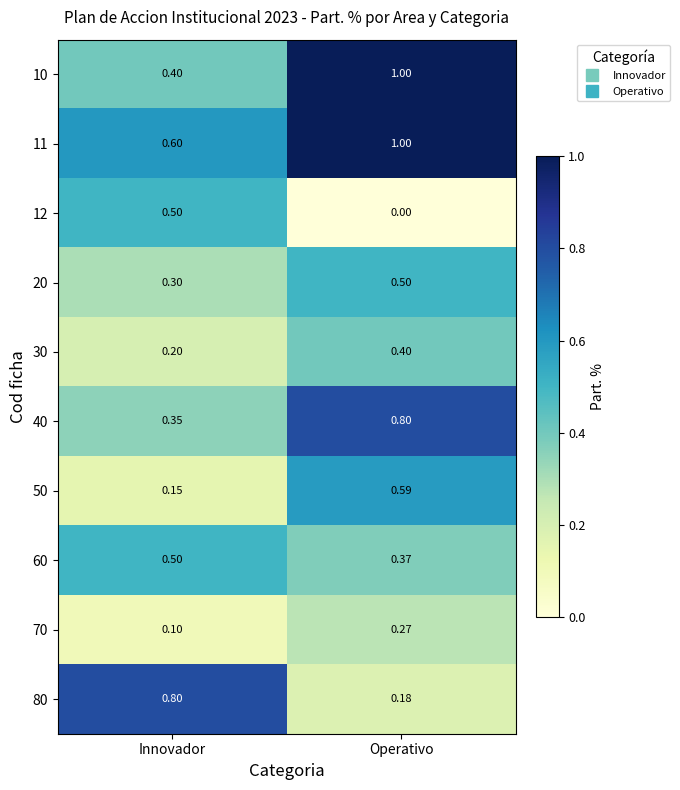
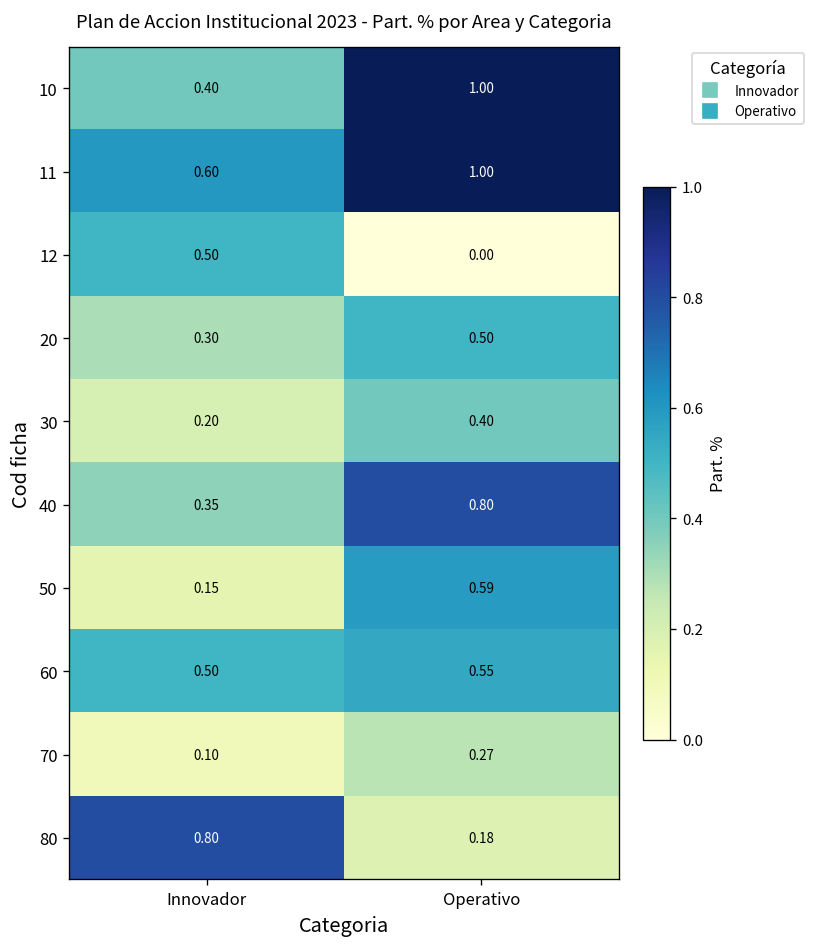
  {
    "10": {
      "Innovador": 0.40,
      "Operativo": 1.00
    },
    "11": {
      "Innovador": 0.60,
      "Operativo": 1.00
    },
    "12": {
      "Innovador": 0.50,
      "Operativo": 0.00
    },
    "20": {
      "Innovador": 0.30,
      "Operativo": 0.50
    },
    "30": {
      "Innovador": 0.20,
      "Operativo": 0.40
    },
    "40": {
      "Innovador": 0.35,
      "Operativo": 0.80
    },
    "50": {
      "Innovador": 0.15,
      "Operativo": 0.59
    },
    "60": {
      "Innovador": 0.50,
-     "Operativo": 0.37
+     "Operativo": 0.55
    },
    "70": {
      "Innovador": 0.10,
      "Operativo": 0.27
    },
    "80": {
      "Innovador": 0.80,
      "Operativo": 0.18
    }
  }
